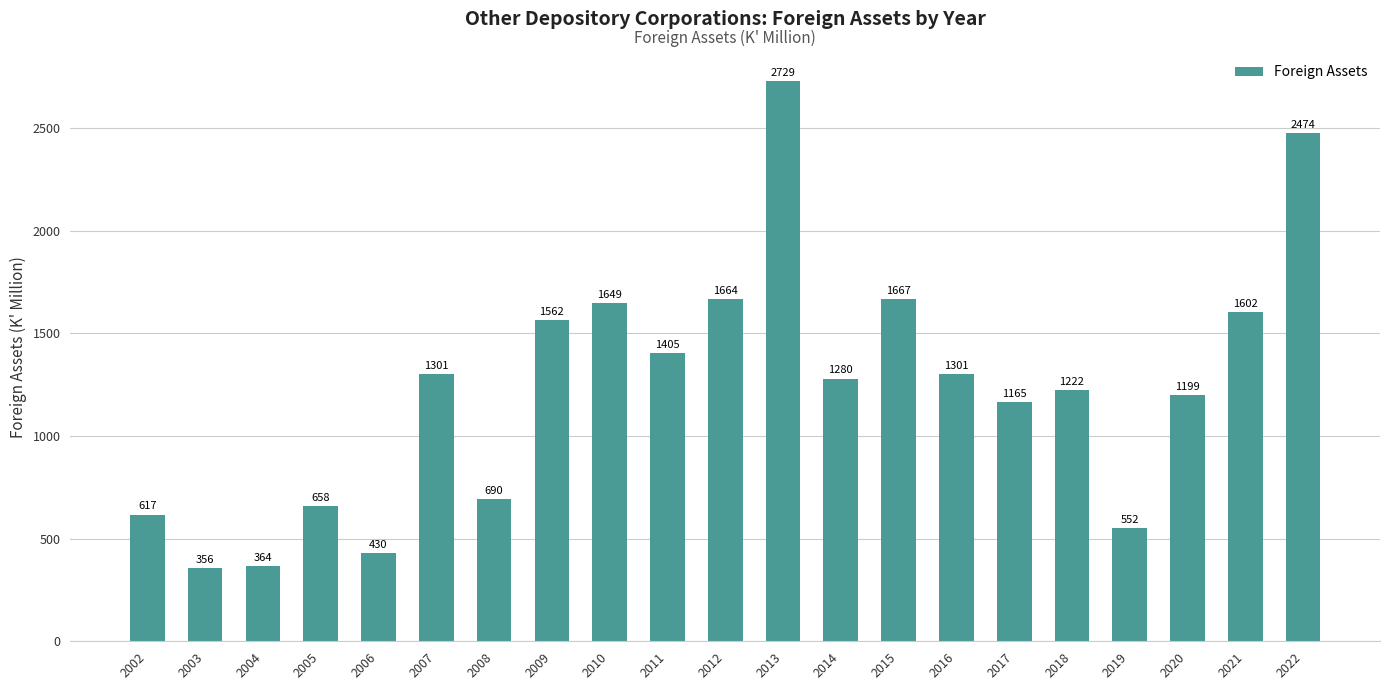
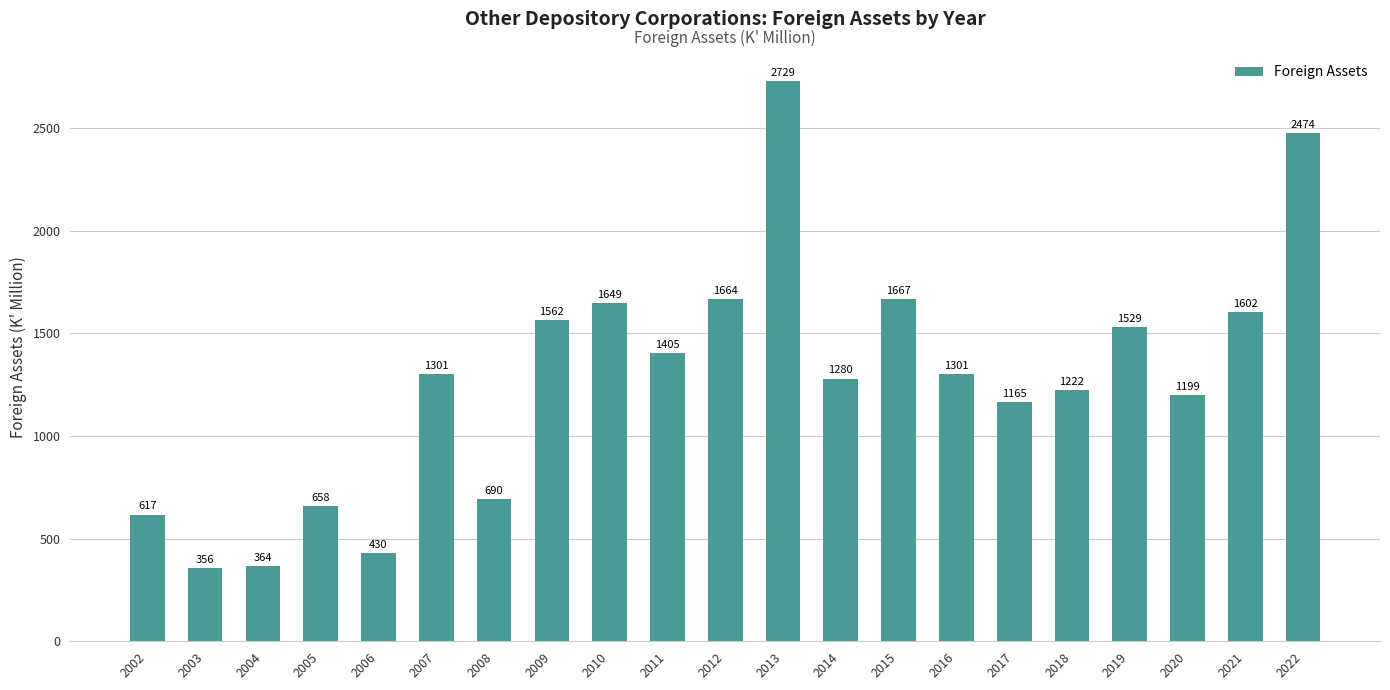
  {
    "2002": 617,
    "2003": 356,
    "2004": 364,
    "2005": 658,
    "2006": 430,
    "2007": 1301,
    "2008": 690,
    "2009": 1562,
    "2010": 1649,
    "2011": 1405,
    "2012": 1664,
    "2013": 2729,
    "2014": 1280,
    "2015": 1667,
    "2016": 1301,
    "2017": 1165,
    "2018": 1222,
-   "2019": 552,
+   "2019": 1529,
    "2020": 1199,
    "2021": 1602,
    "2022": 2474
  }
